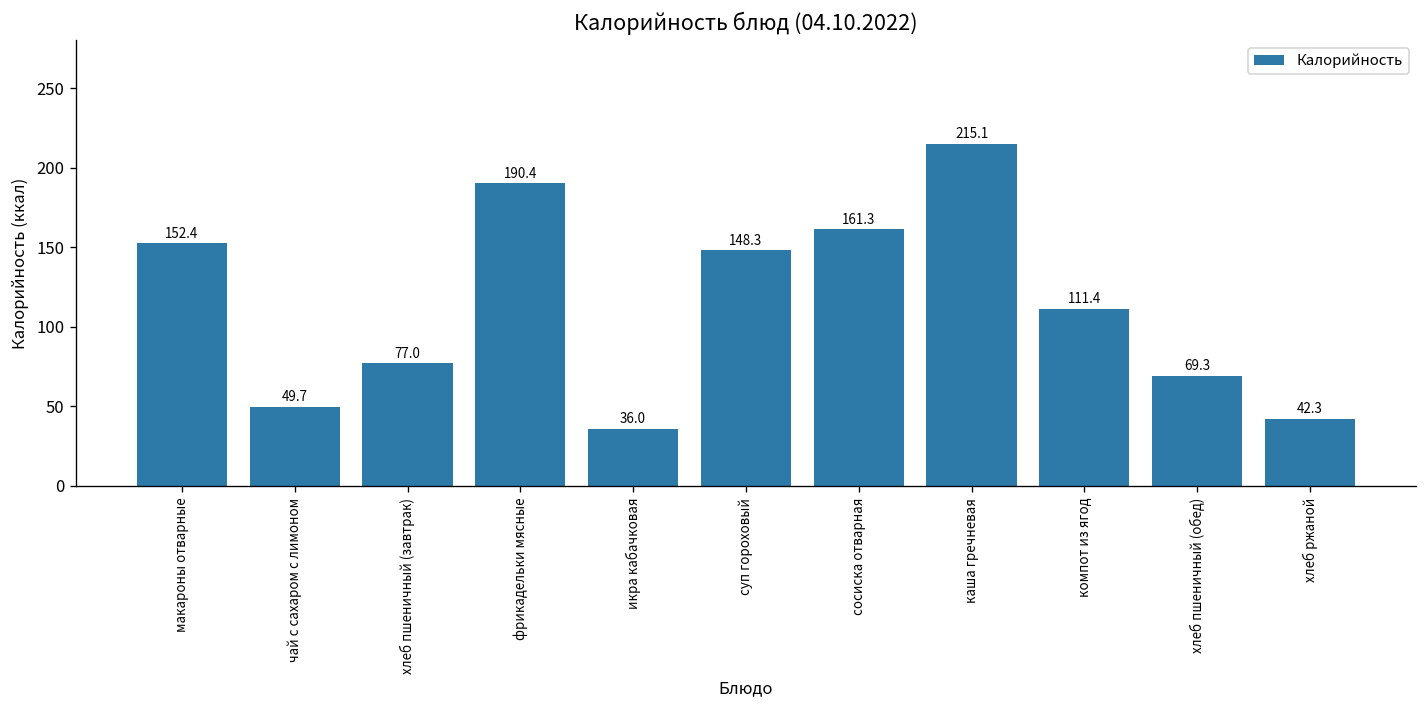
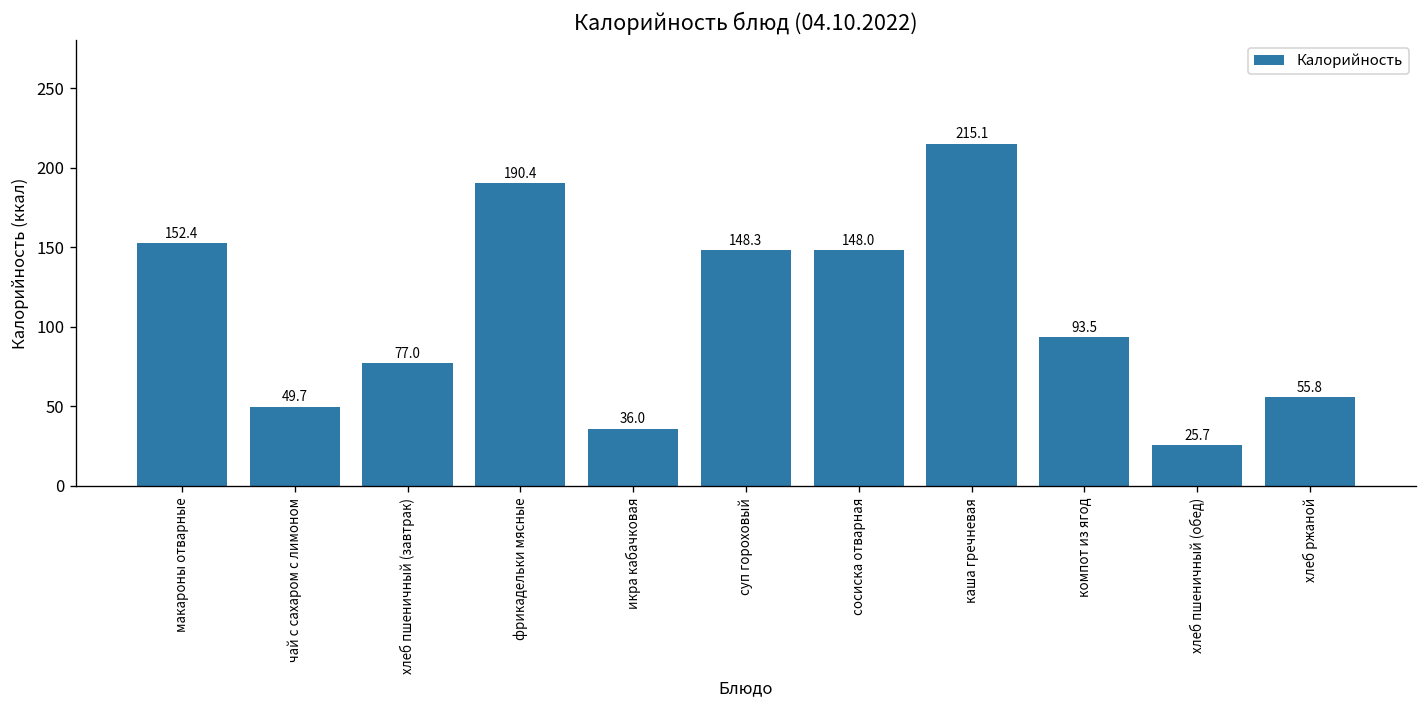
  {
    "макароны отварные": 152.4,
    "чай с сахаром с лимоном": 49.7,
    "хлеб пшеничный (завтрак)": 77.0,
    "фрикадельки мясные": 190.4,
    "икра кабачковая": 36.0,
    "суп гороховый": 148.3,
-   "сосиска отварная": 161.3,
+   "сосиска отварная": 148.0,
    "каша гречневая": 215.1,
-   "компот из ягод": 111.4,
-   "хлеб пшеничный (обед)": 69.3,
-   "хлеб ржаной": 42.3
+   "компот из ягод": 93.5,
+   "хлеб пшеничный (обед)": 25.7,
+   "хлеб ржаной": 55.8
  }
